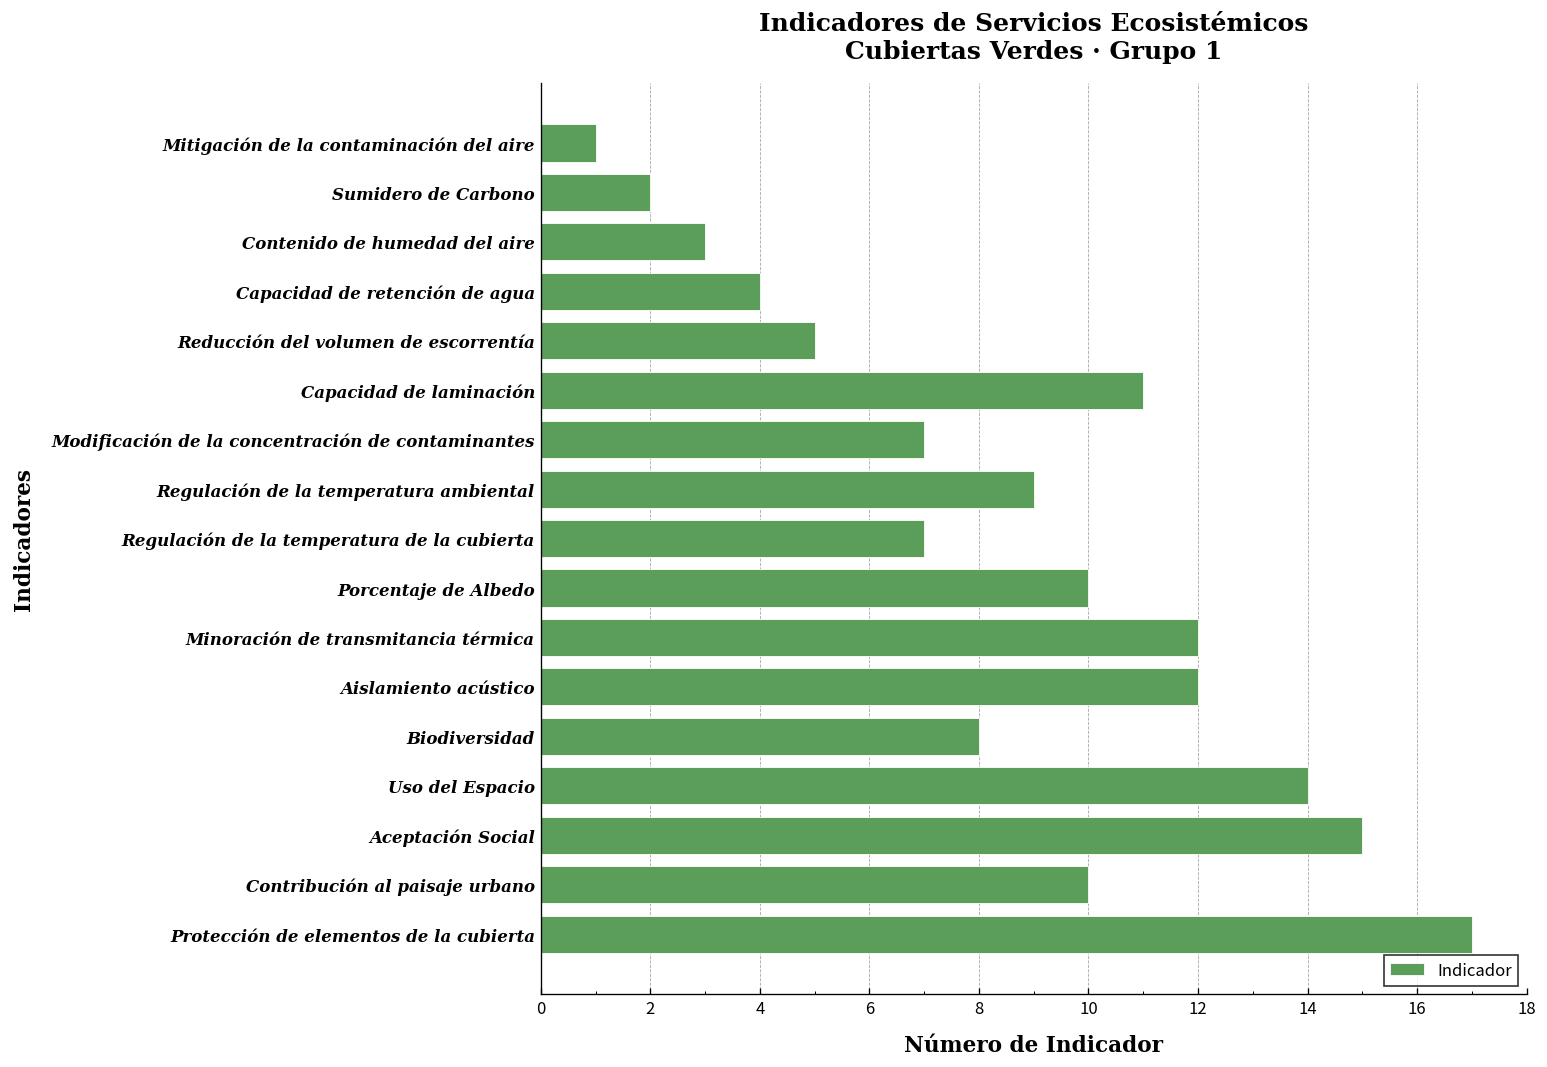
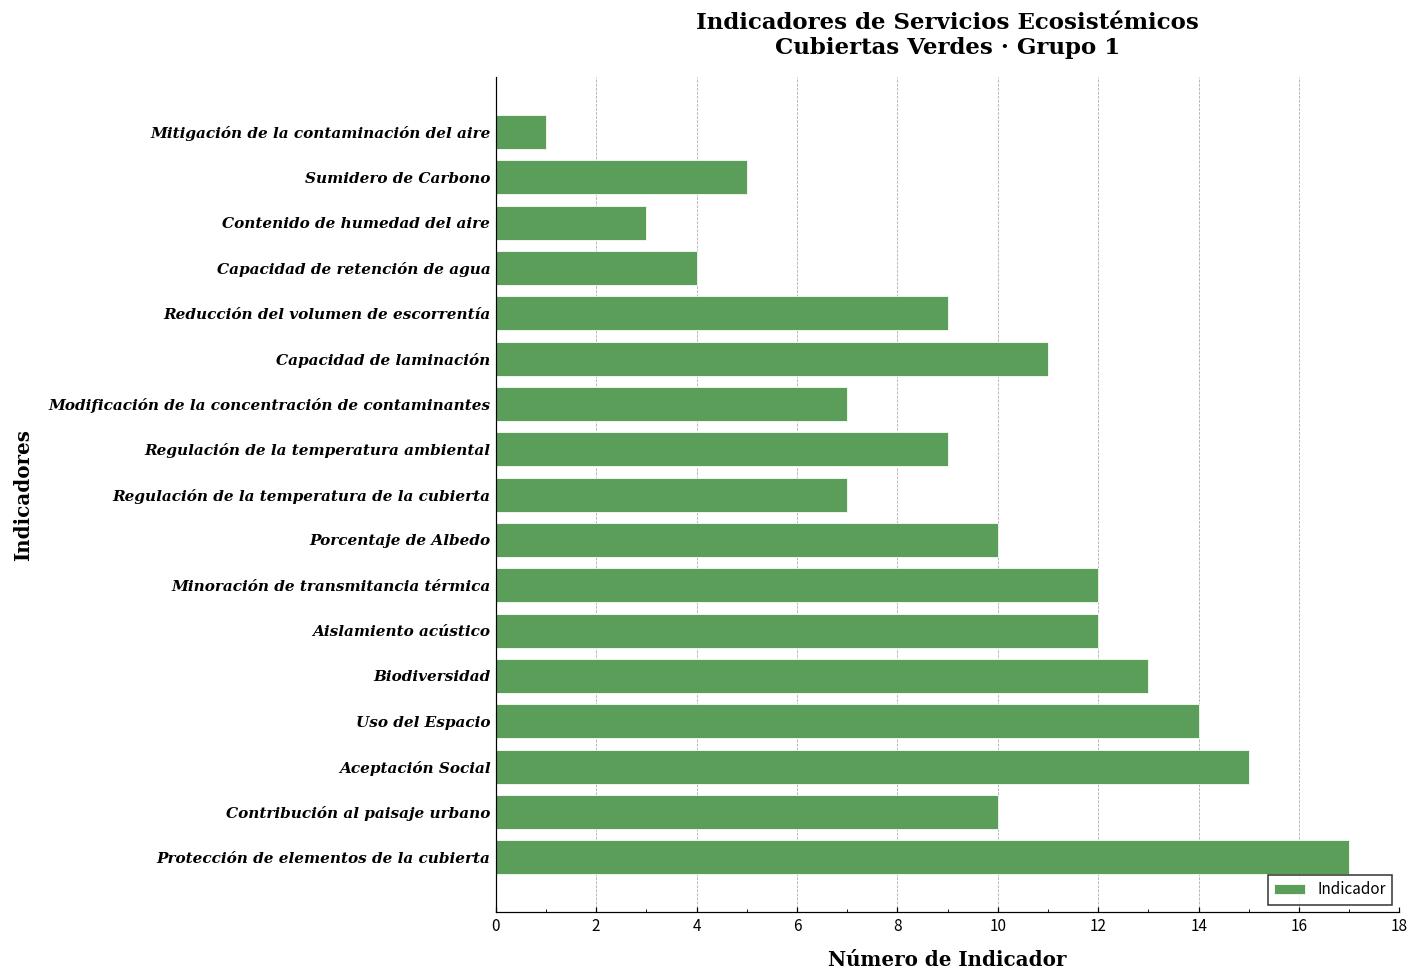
  {
    "Mitigación de la contaminación del aire": 1,
-   "Sumidero de Carbono": 2,
+   "Sumidero de Carbono": 5,
    "Contenido de humedad del aire": 3,
    "Capacidad de retención de agua": 4,
-   "Reducción del volumen de escorrentía": 5,
+   "Reducción del volumen de escorrentía": 9,
    "Capacidad de laminación": 11,
    "Modificación de la concentración de contaminantes": 7,
    "Regulación de la temperatura ambiental": 9,
    "Regulación de la temperatura de la cubierta": 7,
    "Porcentaje de Albedo": 10,
    "Minoración de transmitancia térmica": 12,
    "Aislamiento acústico": 12,
-   "Biodiversidad": 8,
+   "Biodiversidad": 13,
    "Uso del Espacio": 14,
    "Aceptación Social": 15,
    "Contribución al paisaje urbano": 10,
    "Protección de elementos de la cubierta": 17
  }
